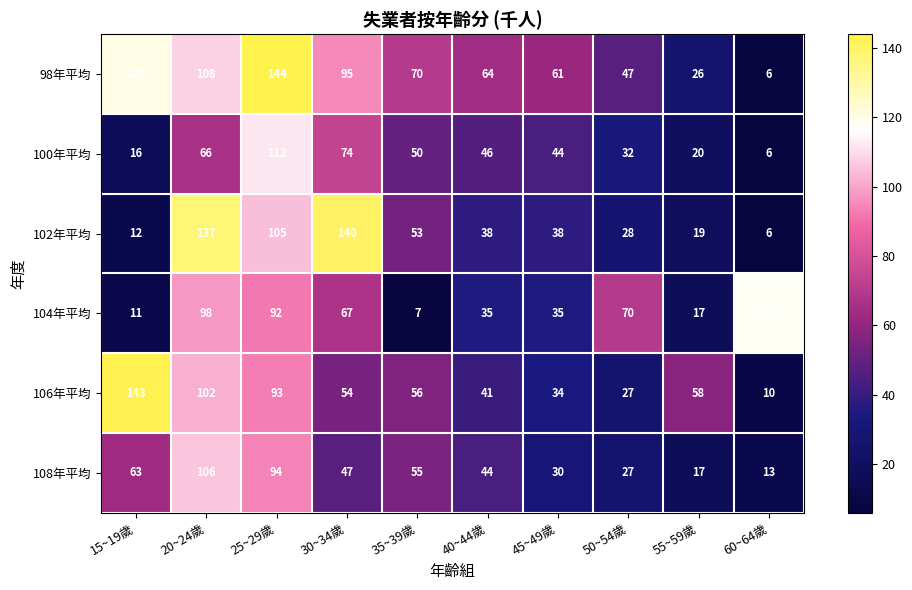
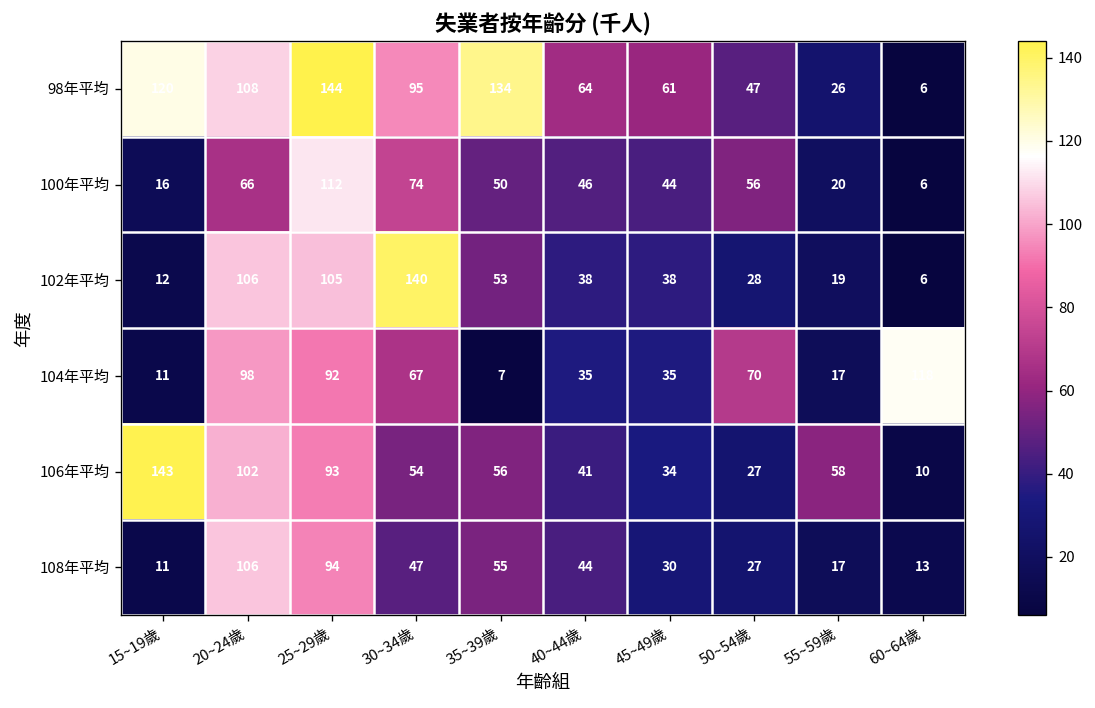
  {
    "98年平均": {
      "25~29歲": 144,
      "30~34歲": 95,
-     "35~39歲": 70,
+     "35~39歲": 134,
      "40~44歲": 64,
      "45~49歲": 61,
      "50~54歲": 47,
      "55~59歲": 26,
      "60~64歲": 6
    },
    "100年平均": {
      "15~19歲": 16,
      "20~24歲": 66,
      "30~34歲": 74,
      "35~39歲": 50,
      "40~44歲": 46,
      "45~49歲": 44,
-     "50~54歲": 32,
+     "50~54歲": 56,
      "55~59歲": 20,
      "60~64歲": 6
    },
    "102年平均": {
      "15~19歲": 12,
-     "20~24歲": 137,
+     "20~24歲": 106,
      "25~29歲": 105,
      "30~34歲": 140,
      "35~39歲": 53,
      "40~44歲": 38,
      "45~49歲": 38,
      "50~54歲": 28,
      "55~59歲": 19,
      "60~64歲": 6
    },
    "104年平均": {
      "15~19歲": 11,
      "20~24歲": 98,
      "25~29歲": 92,
      "30~34歲": 67,
      "35~39歲": 7,
      "40~44歲": 35,
      "45~49歲": 35,
      "50~54歲": 70,
      "55~59歲": 17
    },
    "106年平均": {
      "15~19歲": 143,
      "20~24歲": 102,
      "25~29歲": 93,
      "30~34歲": 54,
      "35~39歲": 56,
      "40~44歲": 41,
      "45~49歲": 34,
      "50~54歲": 27,
      "55~59歲": 58,
      "60~64歲": 10
    },
    "108年平均": {
-     "15~19歲": 63,
+     "15~19歲": 11,
      "20~24歲": 106,
      "25~29歲": 94,
      "30~34歲": 47,
      "35~39歲": 55,
      "40~44歲": 44,
      "45~49歲": 30,
      "50~54歲": 27,
      "55~59歲": 17,
      "60~64歲": 13
    }
  }
